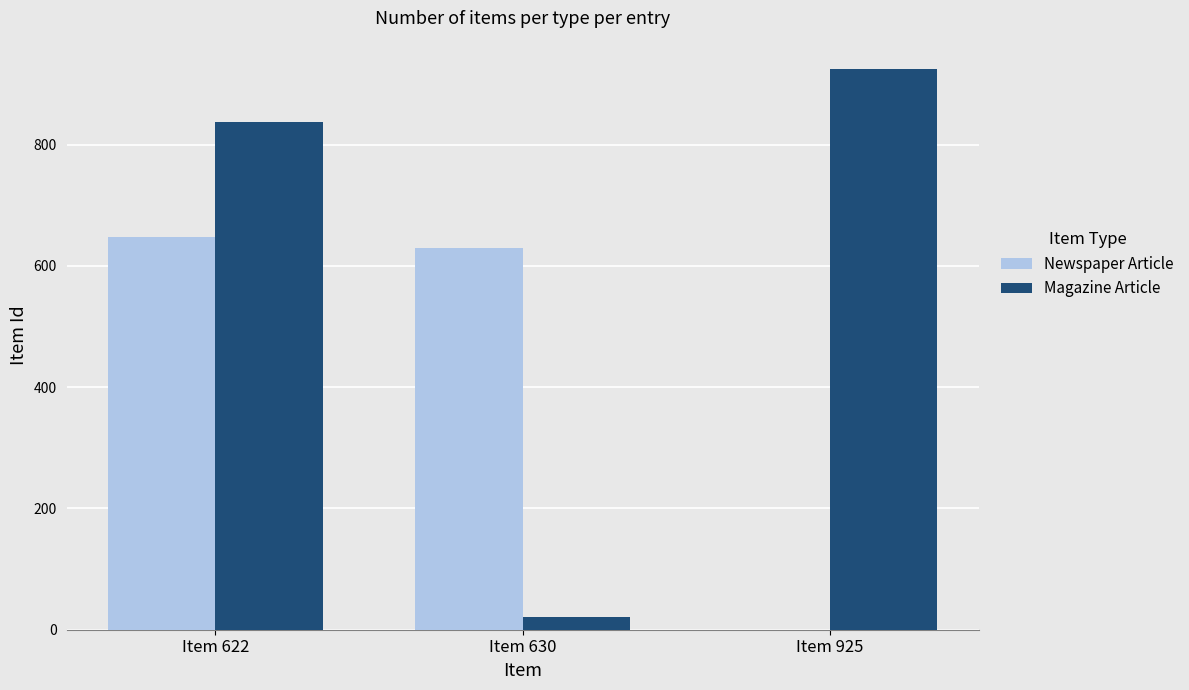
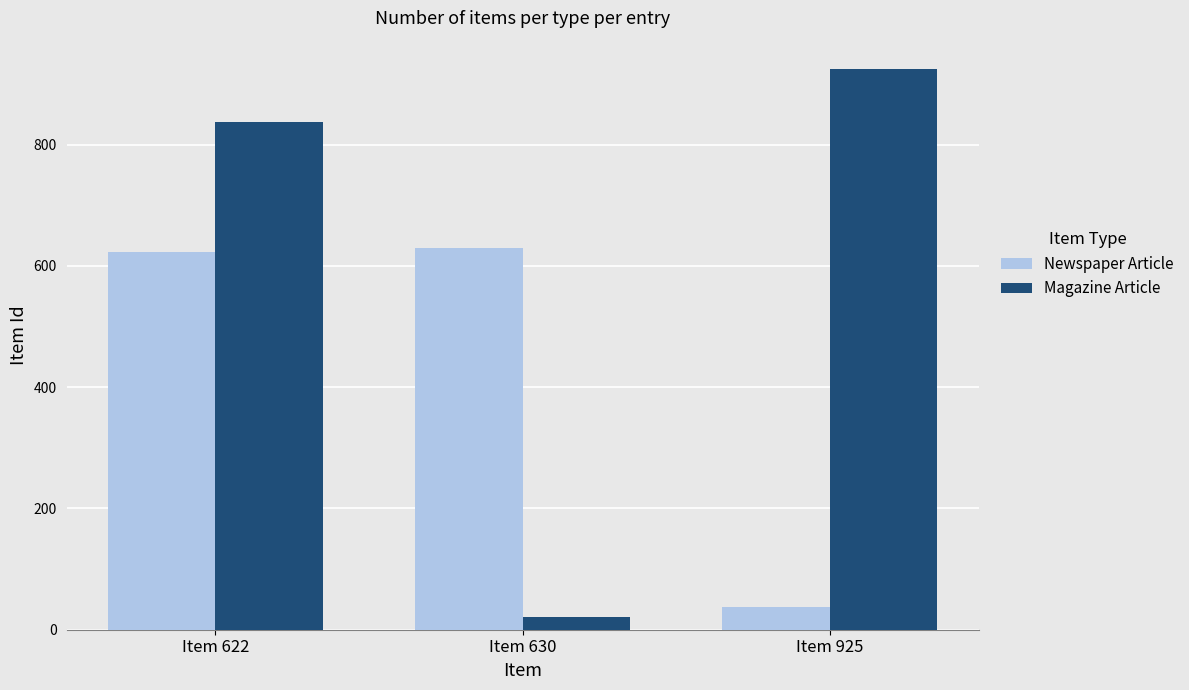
  {
    "Newspaper Article": {
-     "Item 622": 650,
+     "Item 622": 620,
      "Item 630": 630,
-     "Item 925": 0
+     "Item 925": 40
    },
    "Magazine Article": {
      "Item 622": 840,
      "Item 630": 20,
      "Item 925": 930
    }
  }
